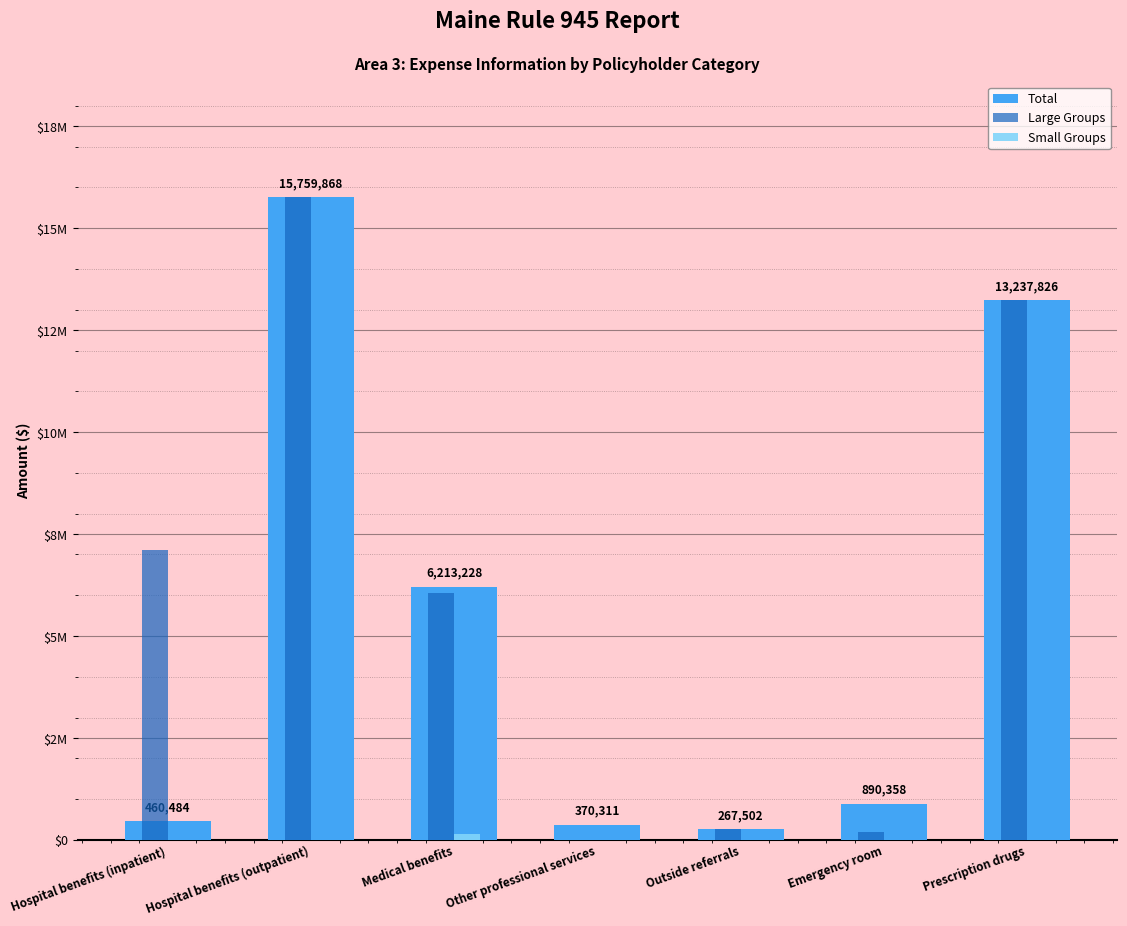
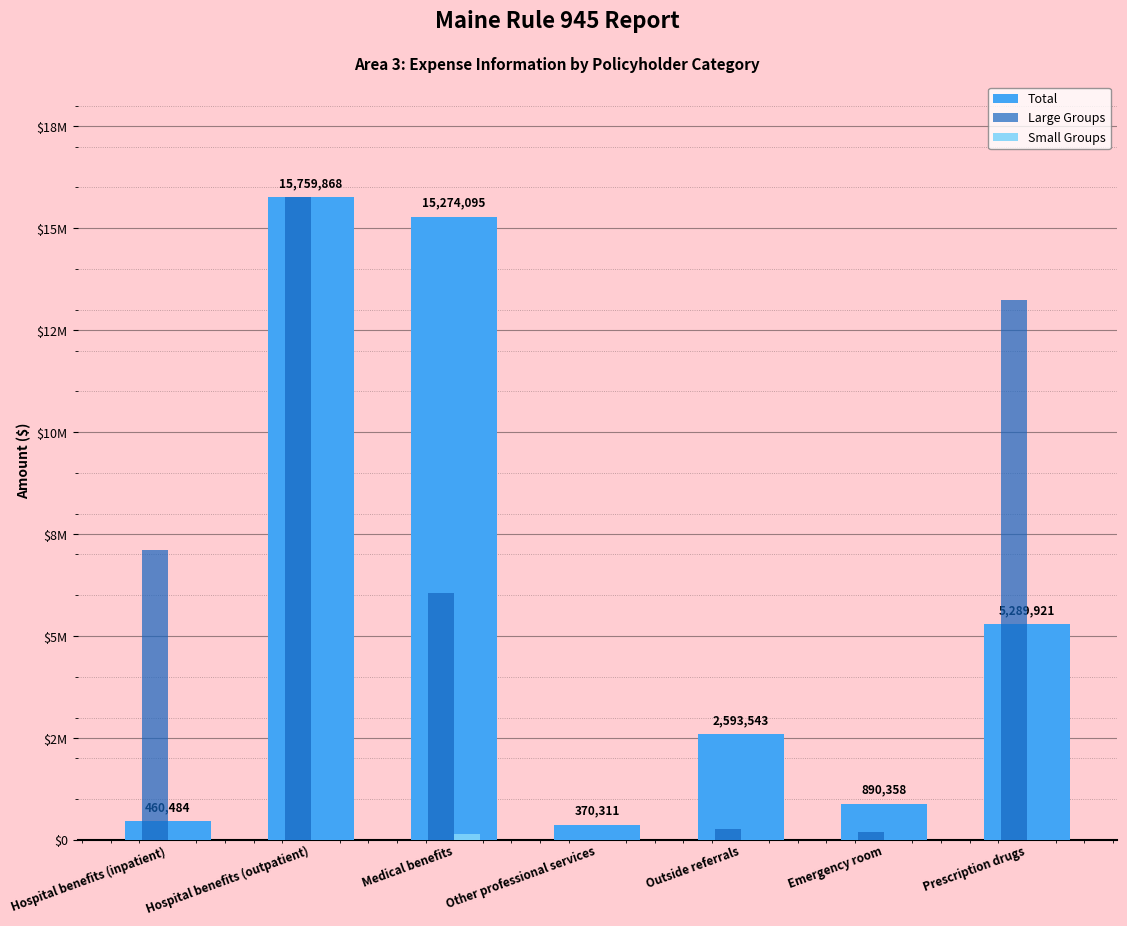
  {
    "Total": {
      "Hospital benefits (inpatient)": "460,484",
      "Hospital benefits (outpatient)": "15,759,868",
-     "Medical benefits": "6,213,228",
+     "Medical benefits": "15,274,095",
      "Other professional services": "370,311",
-     "Outside referrals": "267,502",
+     "Outside referrals": "2,593,543",
      "Emergency room": "890,358",
-     "Prescription drugs": "13,237,826"
+     "Prescription drugs": "5,289,921"
    }
  }
